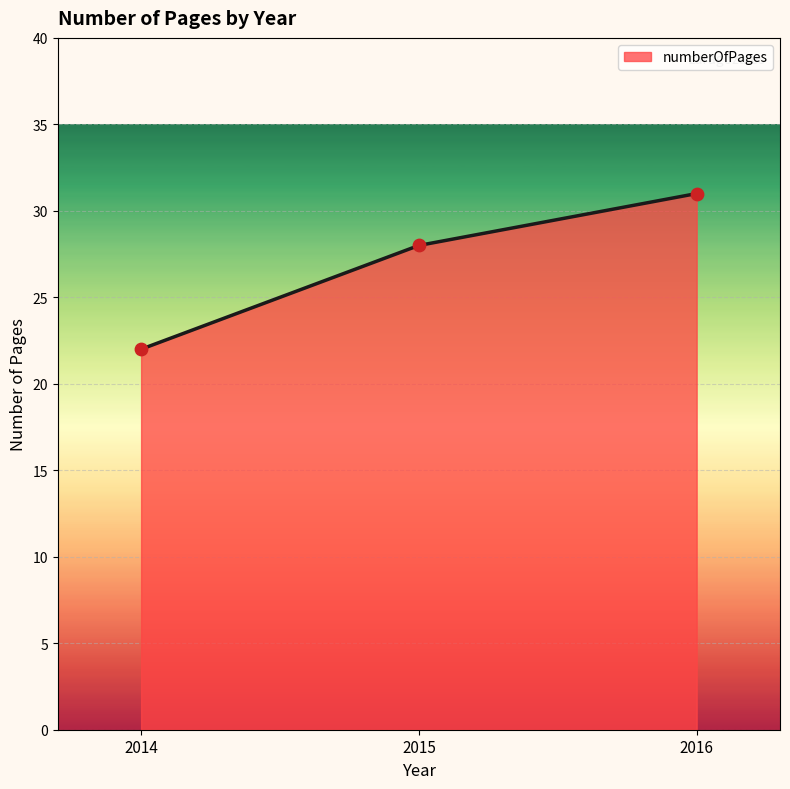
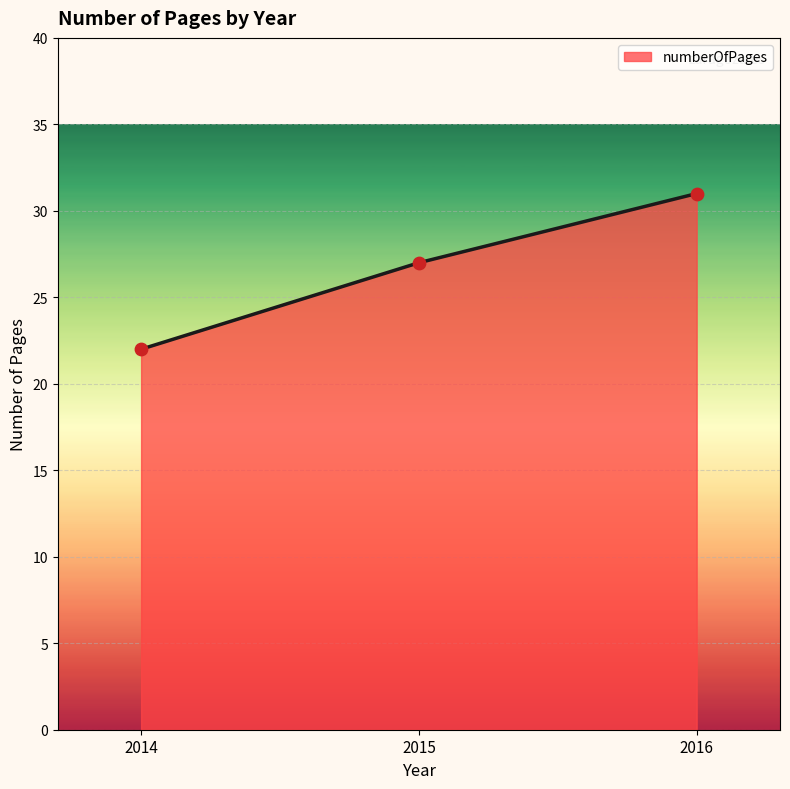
  {
    "2014": 22,
-   "2015": 28,
+   "2015": 27,
    "2016": 31
  }
